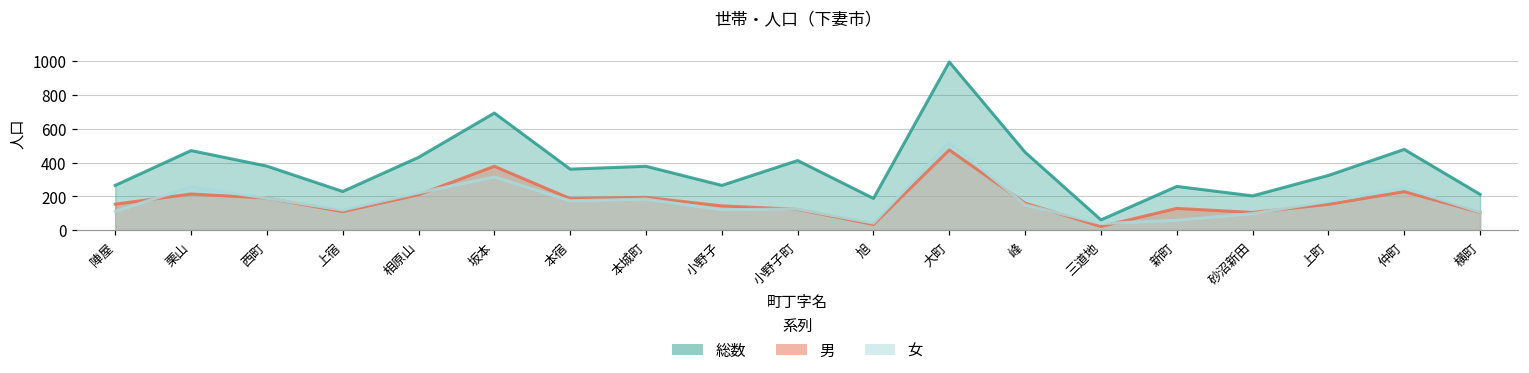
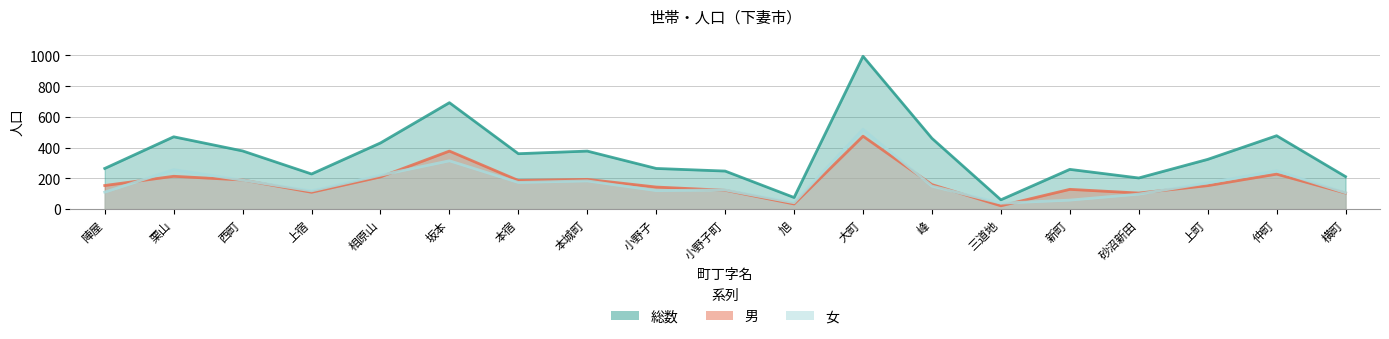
  {
    "総数": {
      "陣屋": 270,
      "栗山": 470,
      "西町": 380,
      "上宿": 230,
      "相原山": 430,
      "坂本": 690,
      "本宿": 360,
      "本城町": 380,
      "小野子": 270,
-     "小野子町": 410,
-     "旭": 190,
+     "小野子町": 250,
+     "旭": 80,
      "大町": 1000,
      "峰": 460,
      "三道地": 60,
      "新町": 260,
      "砂沼新田": 200,
      "上町": 320,
      "仲町": 480,
      "横町": 210
    },
    "男": {
      "陣屋": 150,
      "栗山": 210,
      "坂本": 380,
      "小野子": 140,
      "大町": 480,
      "三道地": 20,
      "新町": 130,
      "上町": 150,
      "仲町": 230
    },
    "女": {
      "陣屋": 110,
      "栗山": 260,
      "坂本": 320,
      "小野子": 120,
      "大町": 520,
      "三道地": 40,
      "新町": 60,
      "上町": 170,
      "仲町": 250
    }
  }
